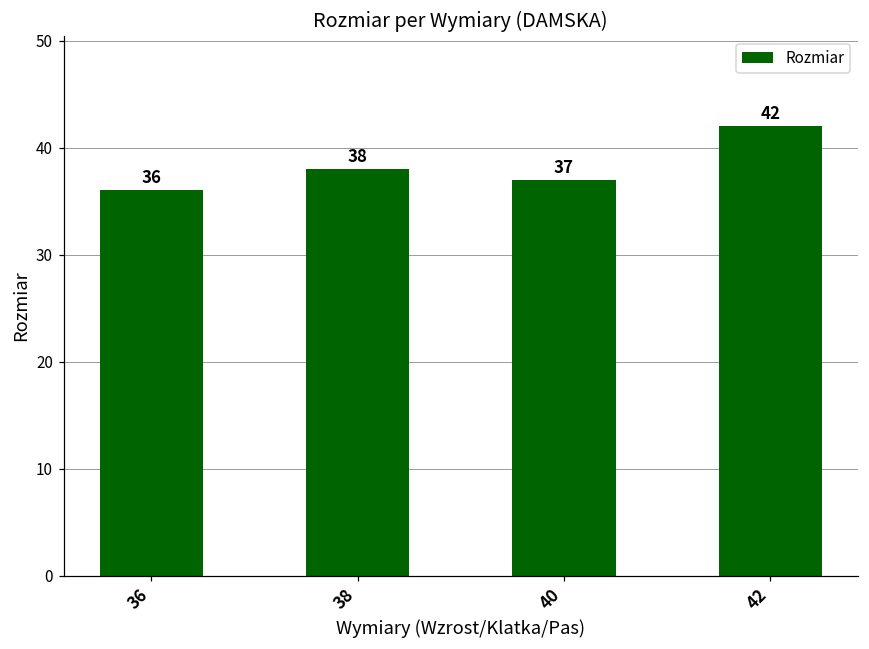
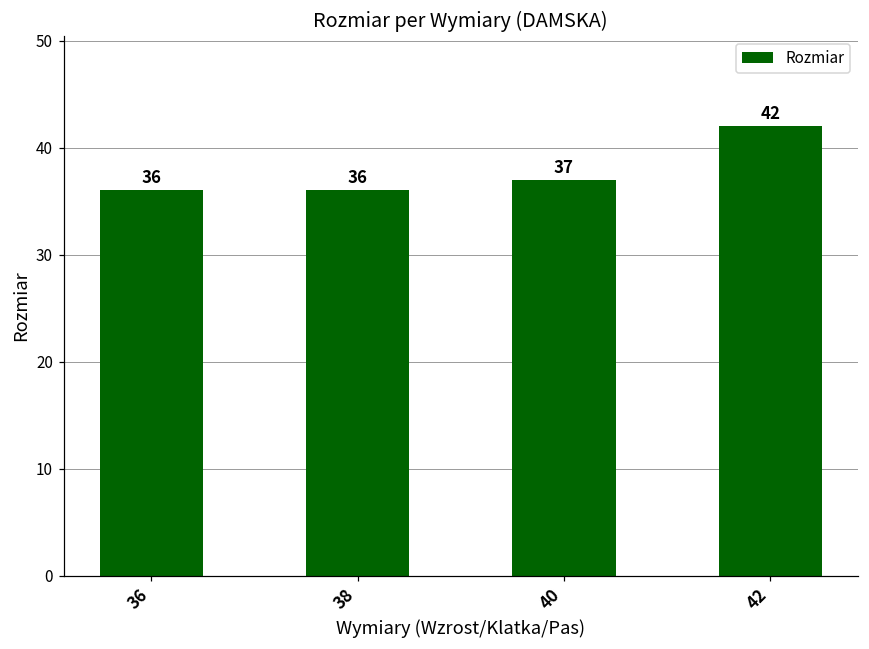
  {
    "36": 36,
-   "38": 38,
+   "38": 36,
    "40": 37,
    "42": 42
  }
